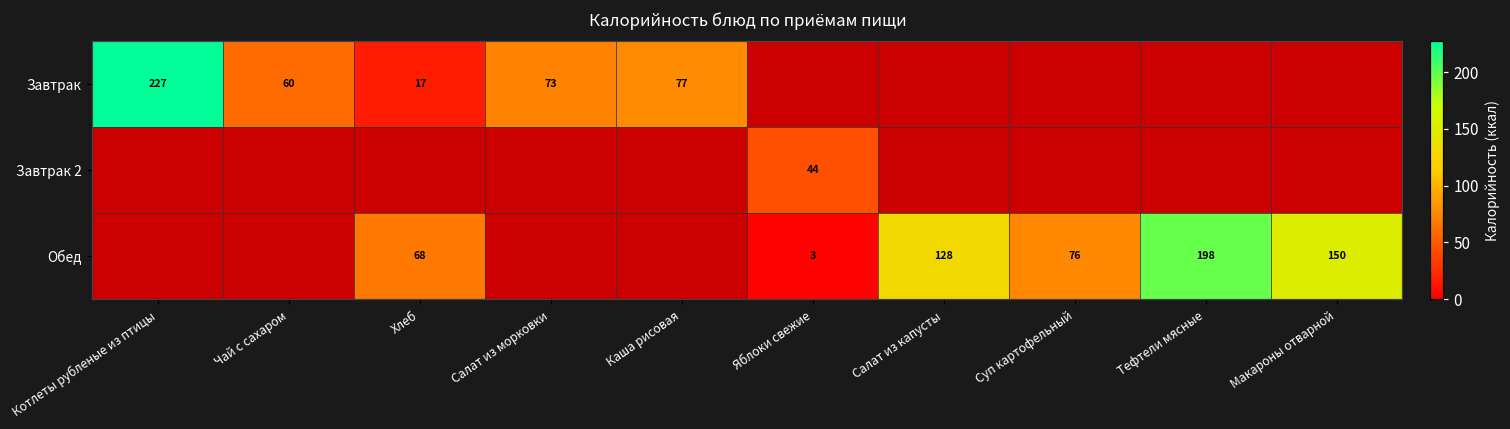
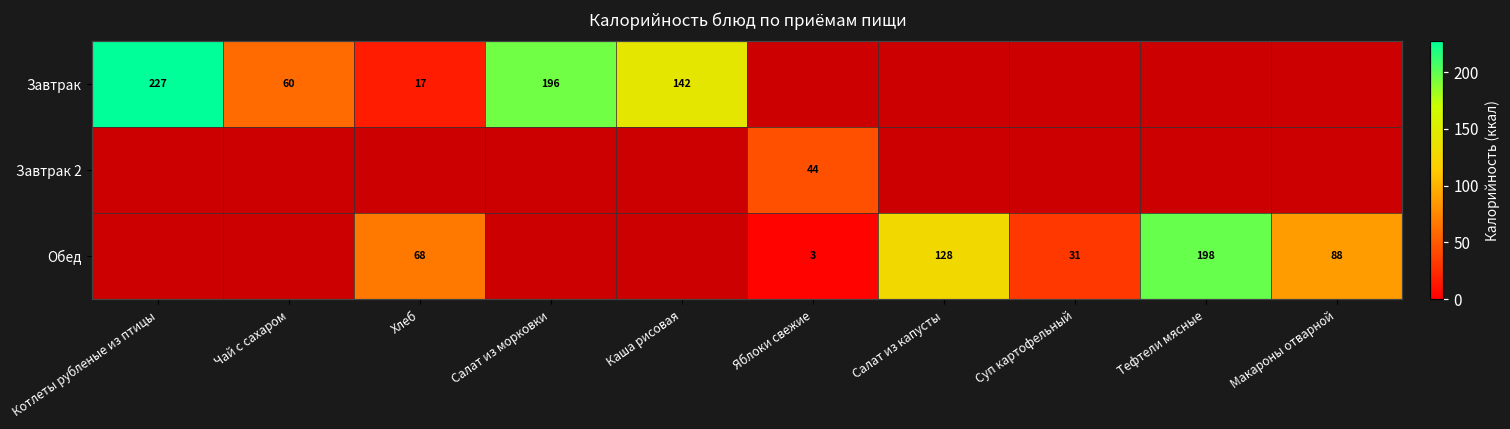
  {
    "Завтрак": {
      "Котлеты рубленые из птицы": 227,
      "Чай с сахаром": 60,
      "Хлеб": 17,
-     "Салат из морковки": 73,
-     "Каша рисовая": 77
+     "Салат из морковки": 196,
+     "Каша рисовая": 142
    },
    "Завтрак 2": {
      "Яблоки свежие": 44
    },
    "Обед": {
      "Хлеб": 68,
      "Яблоки свежие": 3,
      "Салат из капусты": 128,
-     "Суп картофельный": 76,
+     "Суп картофельный": 31,
      "Тефтели мясные": 198,
-     "Макароны отварной": 150
+     "Макароны отварной": 88
    }
  }
